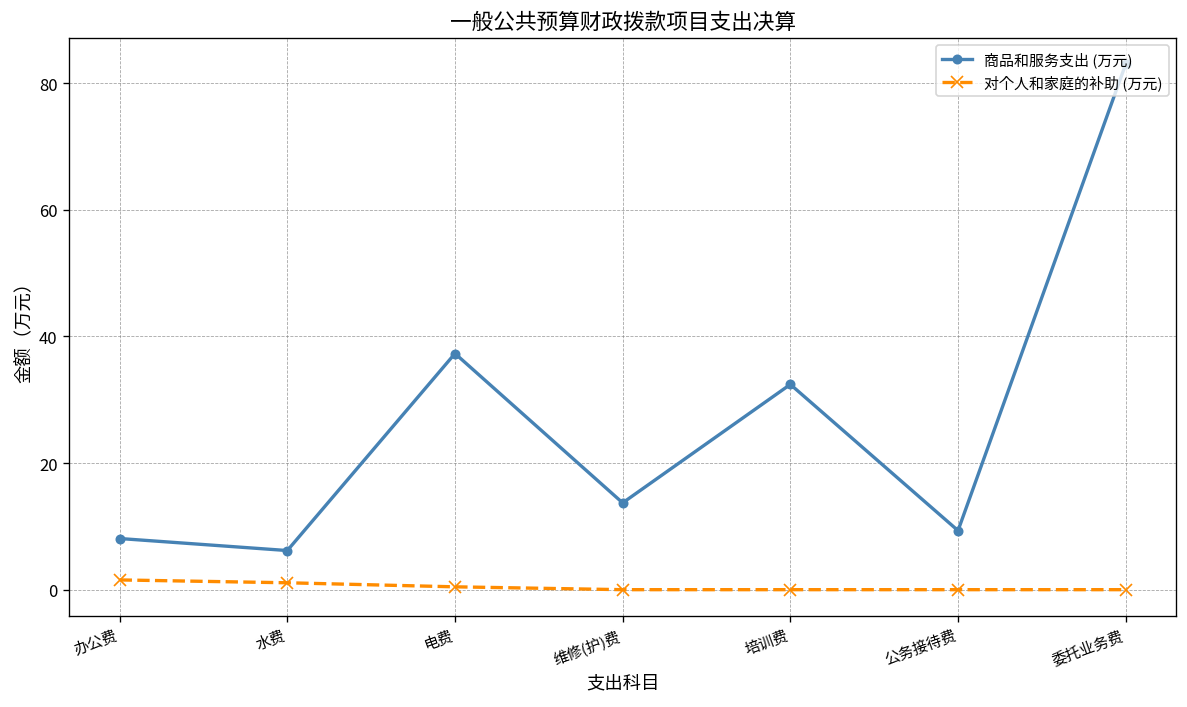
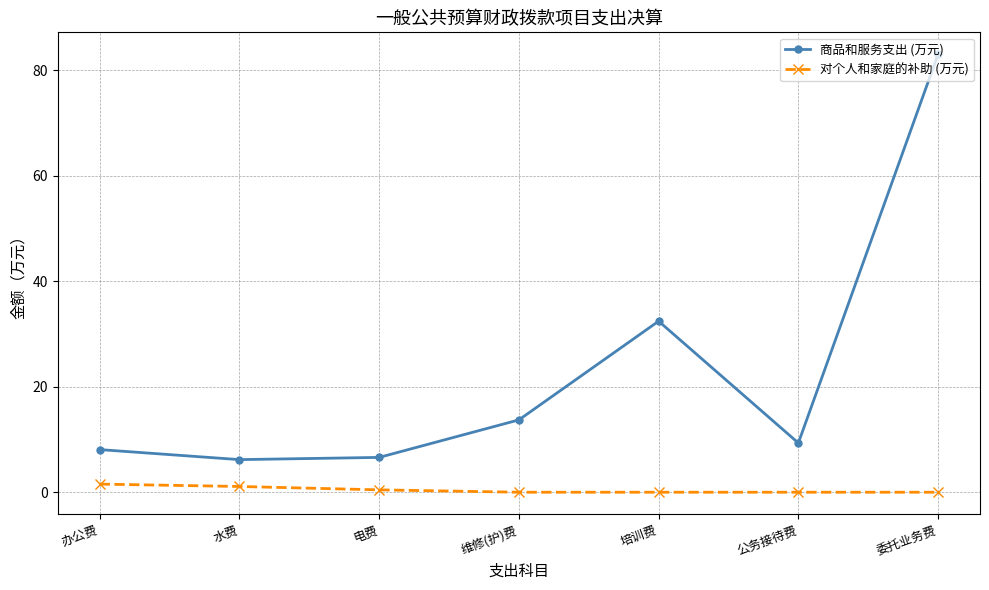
  {
    "商品和服务支出 (万元)": {
      "办公费": 8,
      "水费": 6,
-     "电费": 37,
+     "电费": 7,
      "维修(护)费": 14,
      "培训费": 32,
      "公务接待费": 9
    },
    "对个人和家庭的补助 (万元)": {
      "办公费": 2,
      "水费": 1,
      "电费": 0,
      "维修(护)费": 0,
      "培训费": 0,
      "公务接待费": 0,
      "委托业务费": 0
    }
  }
